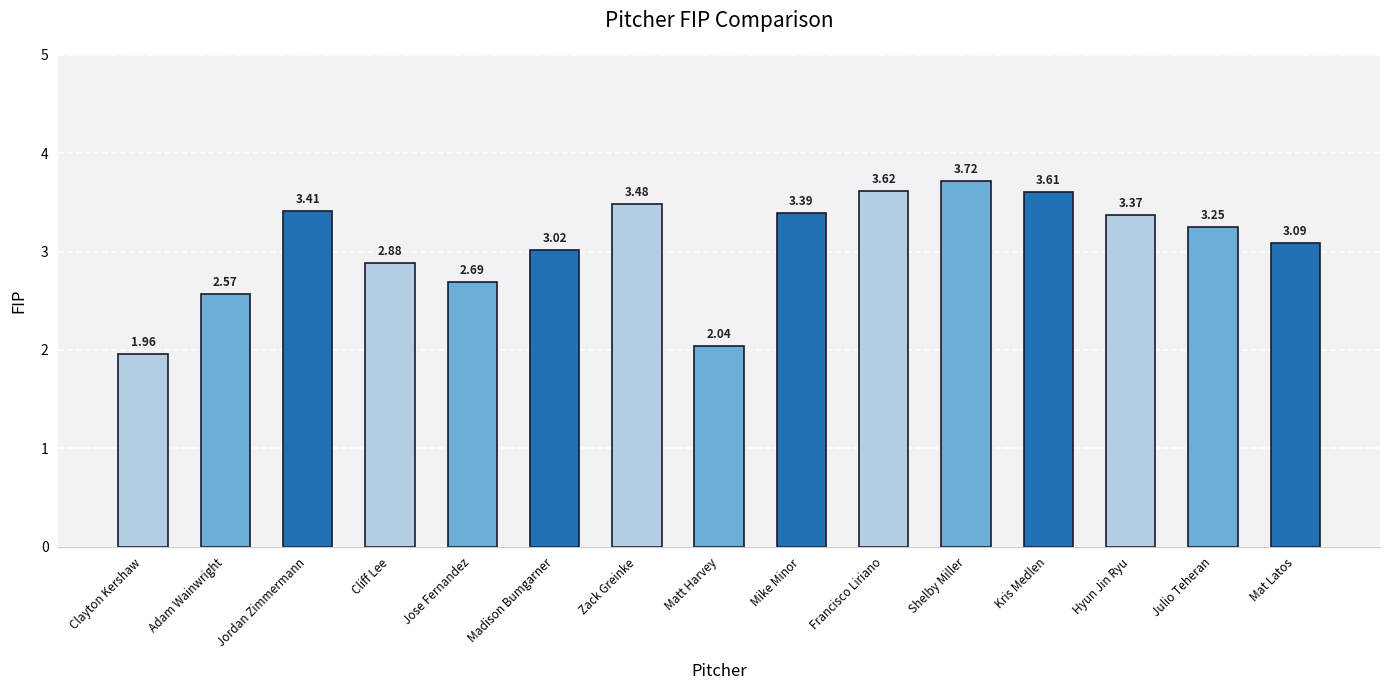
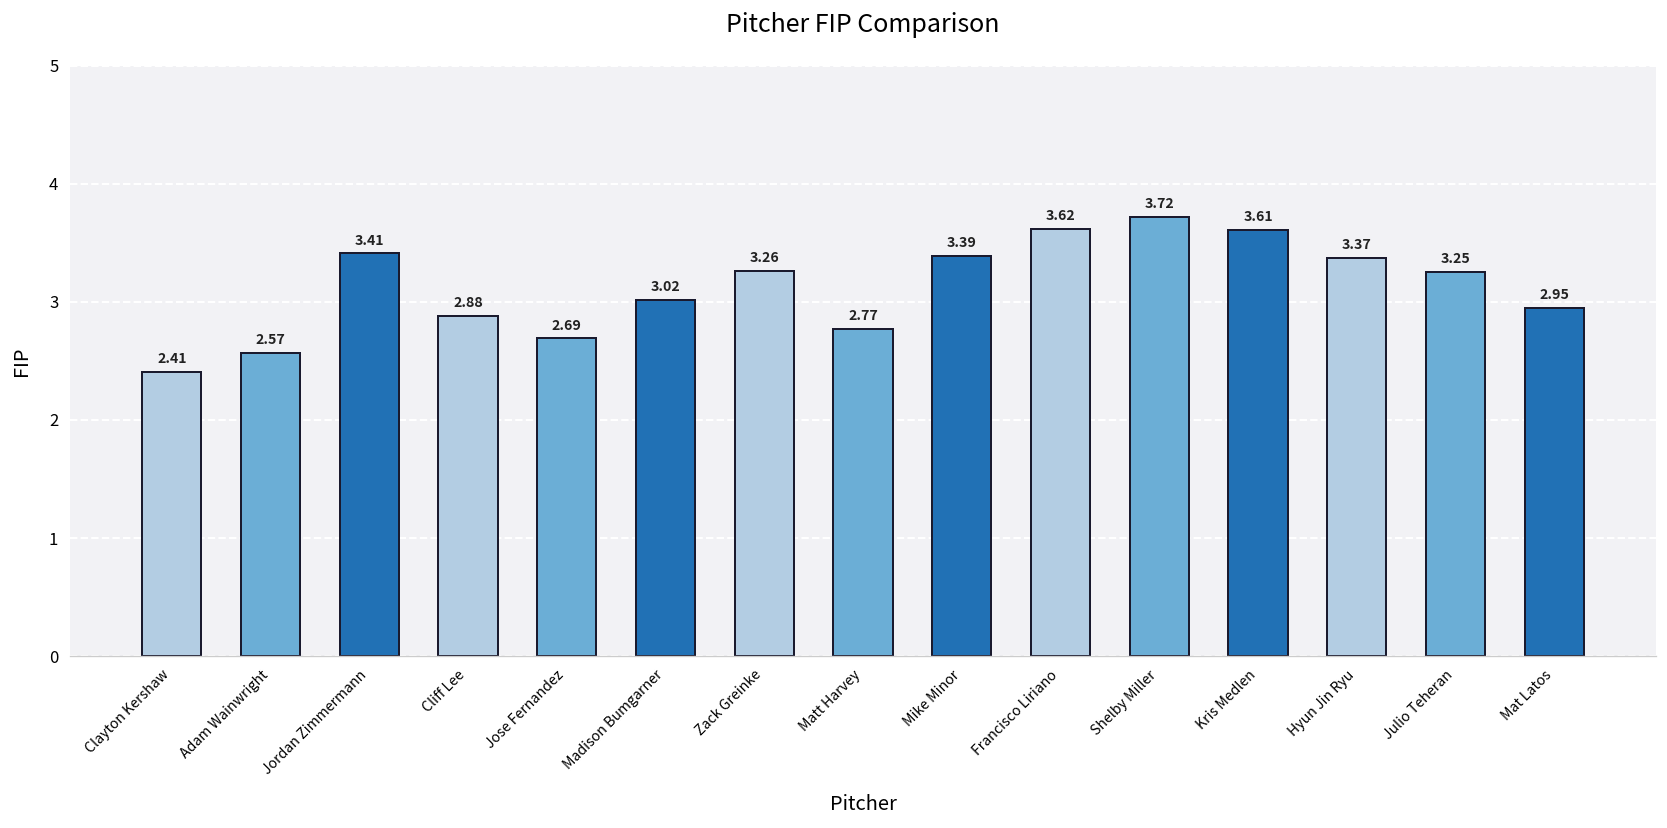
  {
-   "Clayton Kershaw": 1.96,
+   "Clayton Kershaw": 2.41,
    "Adam Wainwright": 2.57,
    "Jordan Zimmermann": 3.41,
    "Cliff Lee": 2.88,
    "Jose Fernandez": 2.69,
    "Madison Bumgarner": 3.02,
-   "Zack Greinke": 3.48,
-   "Matt Harvey": 2.04,
+   "Zack Greinke": 3.26,
+   "Matt Harvey": 2.77,
    "Mike Minor": 3.39,
    "Francisco Liriano": 3.62,
    "Shelby Miller": 3.72,
    "Kris Medlen": 3.61,
    "Hyun Jin Ryu": 3.37,
    "Julio Teheran": 3.25,
-   "Mat Latos": 3.09
+   "Mat Latos": 2.95
  }
